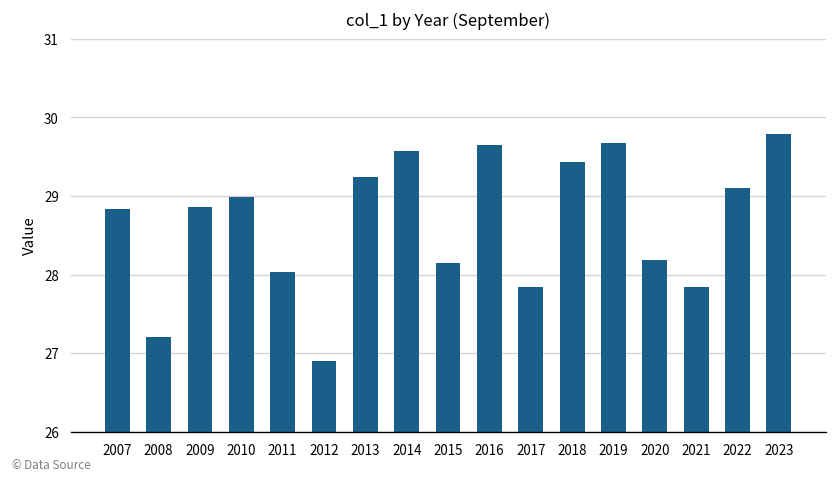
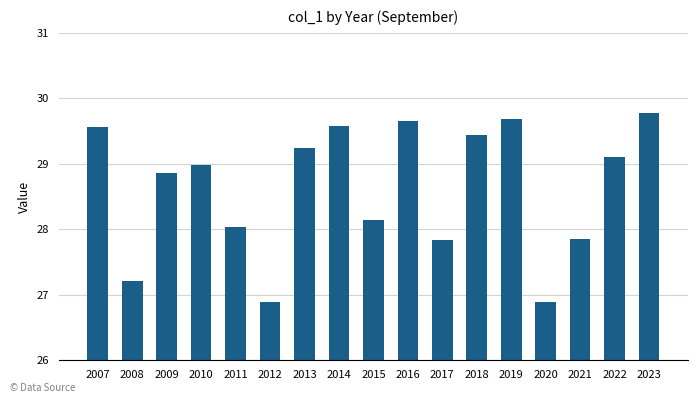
  {
-   "2007": 28.8,
+   "2007": 29.6,
    "2008": 27.2,
    "2009": 28.9,
    "2010": 29.0,
    "2011": 28.0,
    "2012": 26.9,
    "2013": 29.2,
    "2014": 29.6,
    "2015": 28.1,
    "2016": 29.7,
    "2017": 27.8,
    "2018": 29.4,
    "2019": 29.7,
-   "2020": 28.2,
+   "2020": 26.9,
    "2021": 27.8,
    "2022": 29.1,
    "2023": 29.8
  }
